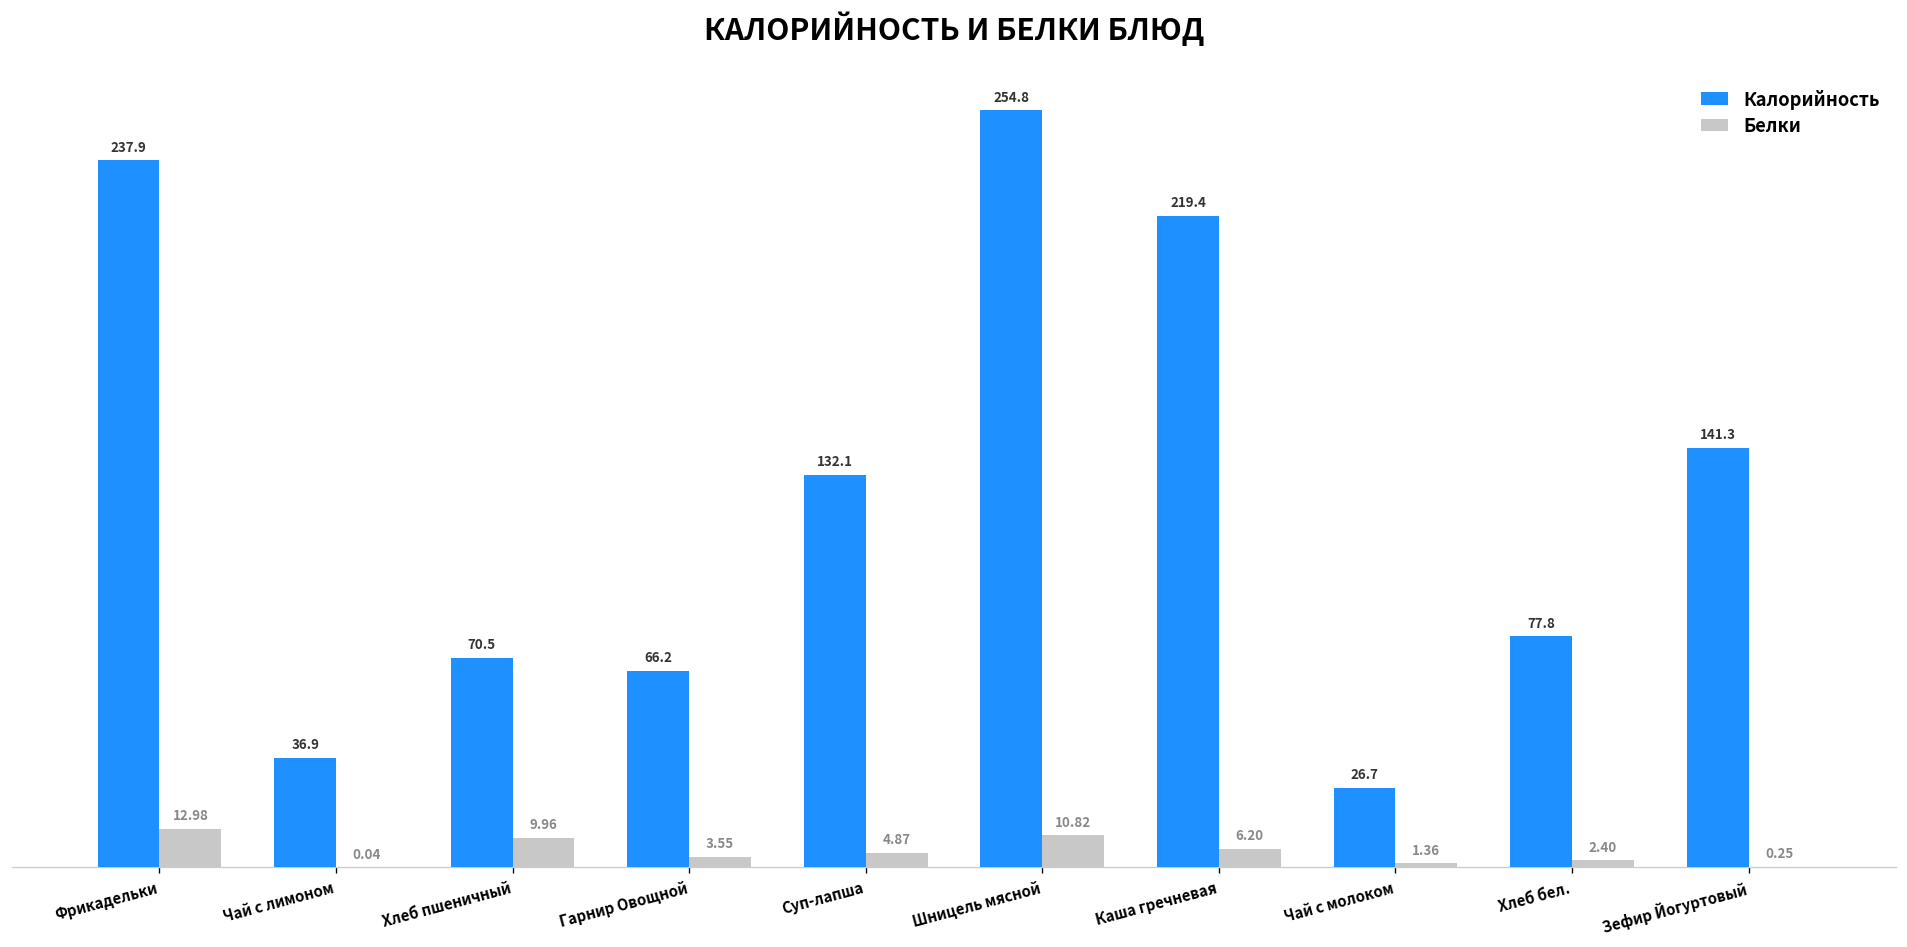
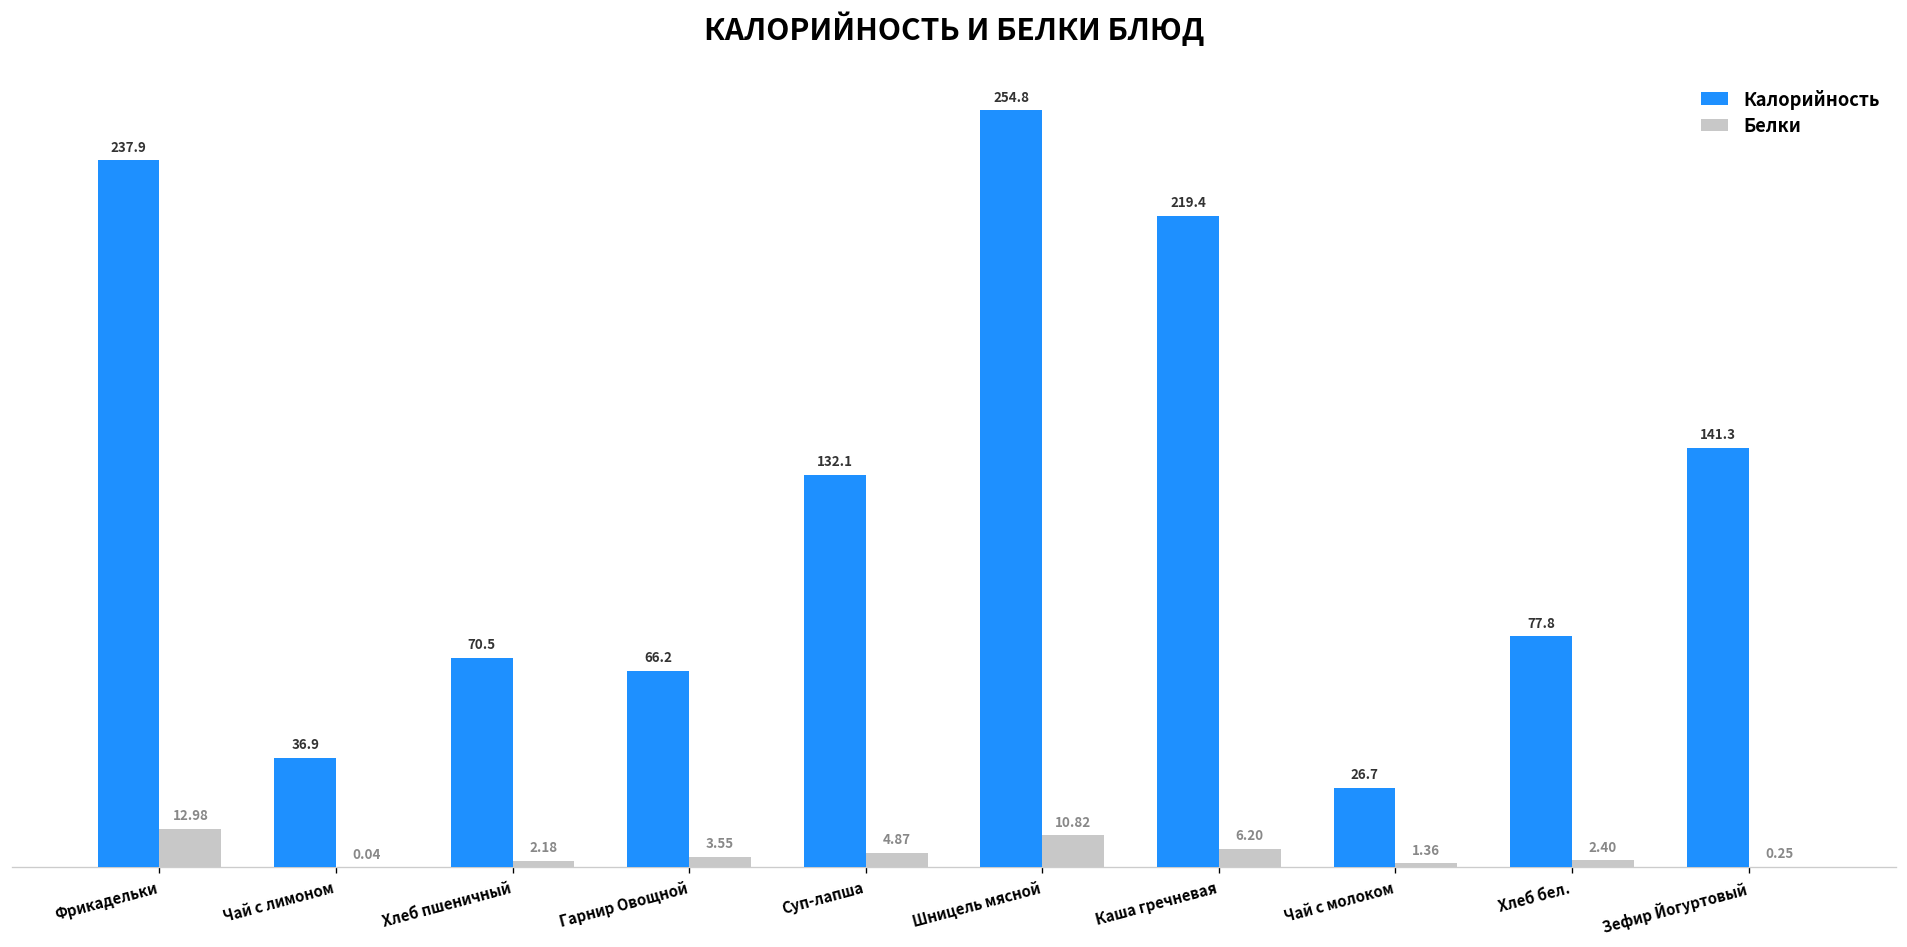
  {
    "Калорийность": {
      "Фрикадельки": 237.9,
      "Чай с лимоном": 36.9,
      "Хлеб пшеничный": 70.5,
      "Гарнир Овощной": 66.2,
      "Суп-лапша": 132.1,
      "Шницель мясной": 254.8,
      "Каша гречневая": 219.4,
      "Чай с молоком": 26.7,
      "Хлеб бел.": 77.8,
      "Зефир Йогуртовый": 141.3
    },
    "Белки": {
      "Фрикадельки": 12.98,
      "Чай с лимоном": 0.04,
-     "Хлеб пшеничный": 9.96,
+     "Хлеб пшеничный": 2.18,
      "Гарнир Овощной": 3.55,
      "Суп-лапша": 4.87,
      "Шницель мясной": 10.82,
      "Каша гречневая": 6.20,
      "Чай с молоком": 1.36,
      "Хлеб бел.": 2.40,
      "Зефир Йогуртовый": 0.25
    }
  }
